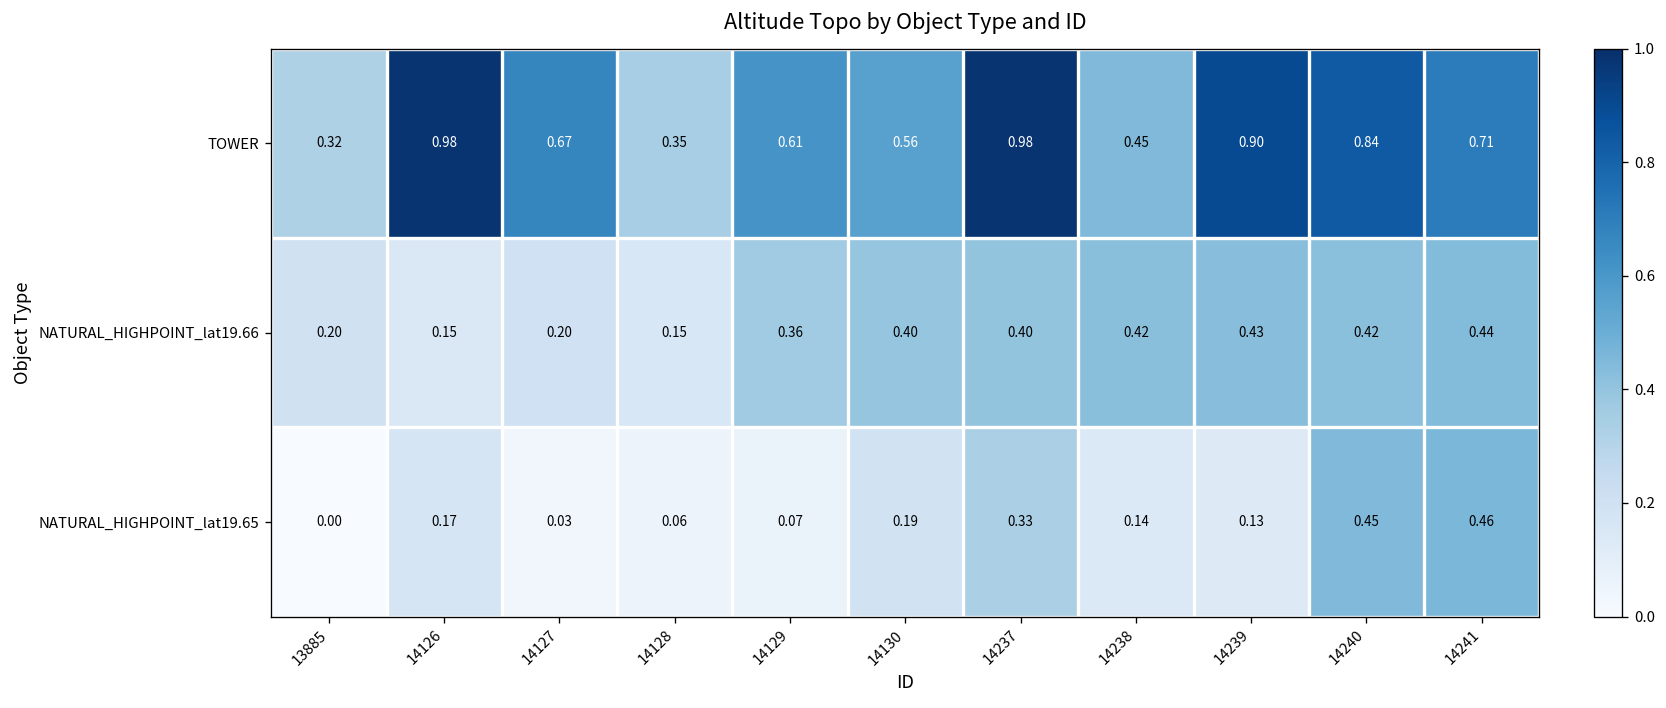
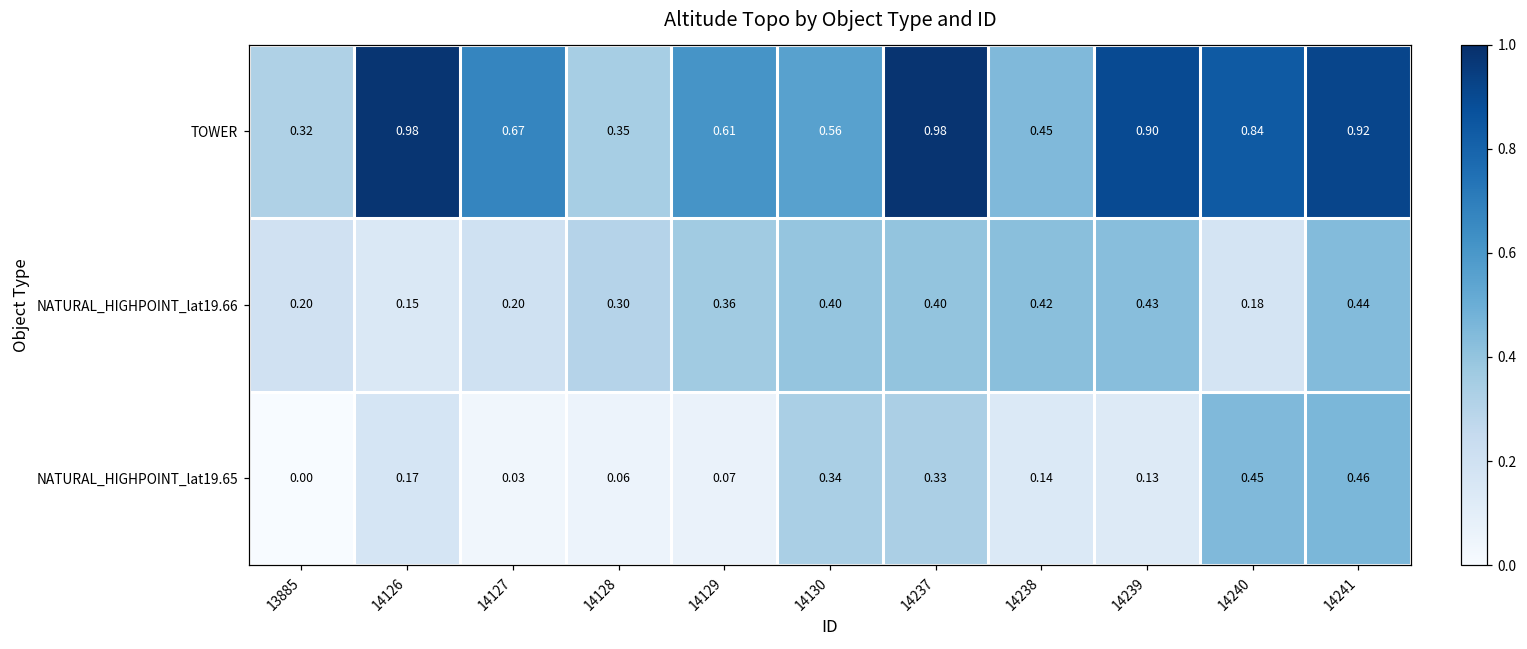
  {
    "TOWER": {
      "13885": 0.32,
      "14126": 0.98,
      "14127": 0.67,
      "14128": 0.35,
      "14129": 0.61,
      "14130": 0.56,
      "14237": 0.98,
      "14238": 0.45,
      "14239": 0.90,
      "14240": 0.84,
-     "14241": 0.71
+     "14241": 0.92
    },
    "NATURAL_HIGHPOINT_lat19.66": {
      "13885": 0.20,
      "14126": 0.15,
      "14127": 0.20,
-     "14128": 0.15,
+     "14128": 0.30,
      "14129": 0.36,
      "14130": 0.40,
      "14237": 0.40,
      "14238": 0.42,
      "14239": 0.43,
-     "14240": 0.42,
+     "14240": 0.18,
      "14241": 0.44
    },
    "NATURAL_HIGHPOINT_lat19.65": {
      "13885": 0.00,
      "14126": 0.17,
      "14127": 0.03,
      "14128": 0.06,
      "14129": 0.07,
-     "14130": 0.19,
+     "14130": 0.34,
      "14237": 0.33,
      "14238": 0.14,
      "14239": 0.13,
      "14240": 0.45,
      "14241": 0.46
    }
  }
